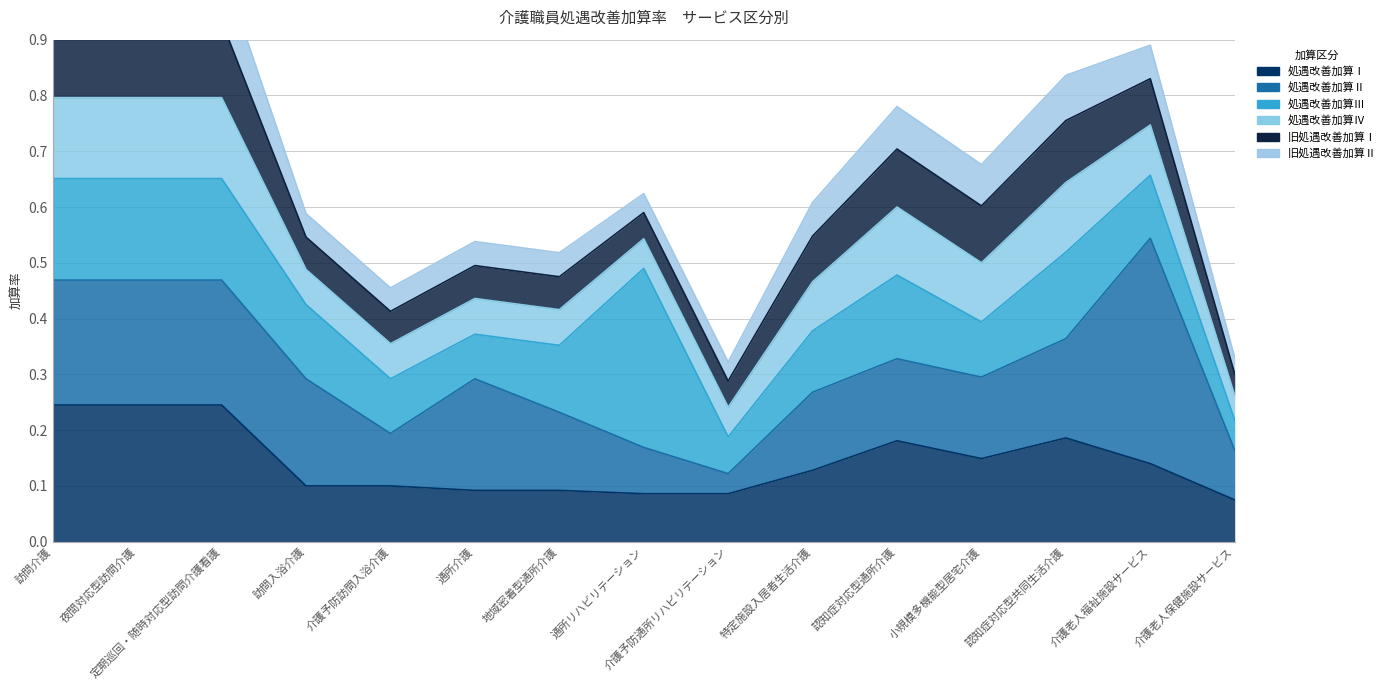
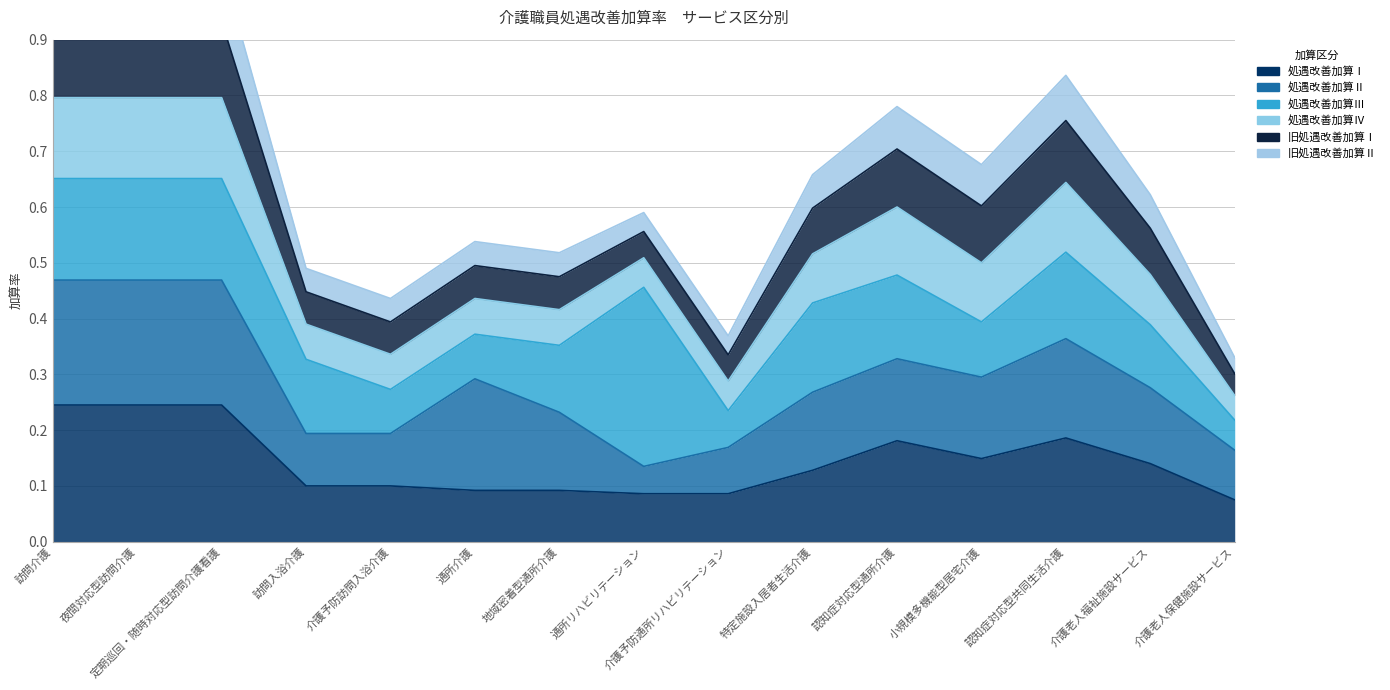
  {
    "処遇改善加算Ⅱ": {
      "訪問介護": 0.22,
      "夜間対応型訪問介護": 0.22,
      "定期巡回・随時対応型訪問介護看護": 0.22,
-     "訪問入浴介護": 0.19,
+     "訪問入浴介護": 0.09,
      "介護予防訪問入浴介護": 0.09,
      "通所介護": 0.20,
      "地域密着型通所介護": 0.14,
-     "通所リハビリテーション": 0.08,
-     "介護予防通所リハビリテーション": 0.04,
+     "通所リハビリテーション": 0.05,
+     "介護予防通所リハビリテーション": 0.08,
      "特定施設入居者生活介護": 0.14,
      "認知症対応型通所介護": 0.15,
      "小規模多機能型居宅介護": 0.15,
      "認知症対応型共同生活介護": 0.18,
-     "介護老人福祉施設サービス": 0.40,
+     "介護老人福祉施設サービス": 0.14,
      "介護老人保健施設サービス": 0.09
    },
    "処遇改善加算Ⅲ": {
      "訪問介護": 0.18,
      "夜間対応型訪問介護": 0.18,
      "定期巡回・随時対応型訪問介護看護": 0.18,
      "訪問入浴介護": 0.13,
-     "介護予防訪問入浴介護": 0.10,
+     "介護予防訪問入浴介護": 0.08,
      "通所介護": 0.08,
      "地域密着型通所介護": 0.12,
      "通所リハビリテーション": 0.32,
      "介護予防通所リハビリテーション": 0.07,
-     "特定施設入居者生活介護": 0.11,
+     "特定施設入居者生活介護": 0.16,
      "認知症対応型通所介護": 0.15,
      "小規模多機能型居宅介護": 0.10,
      "認知症対応型共同生活介護": 0.16,
      "介護老人福祉施設サービス": 0.11,
      "介護老人保健施設サービス": 0.05
    }
  }
